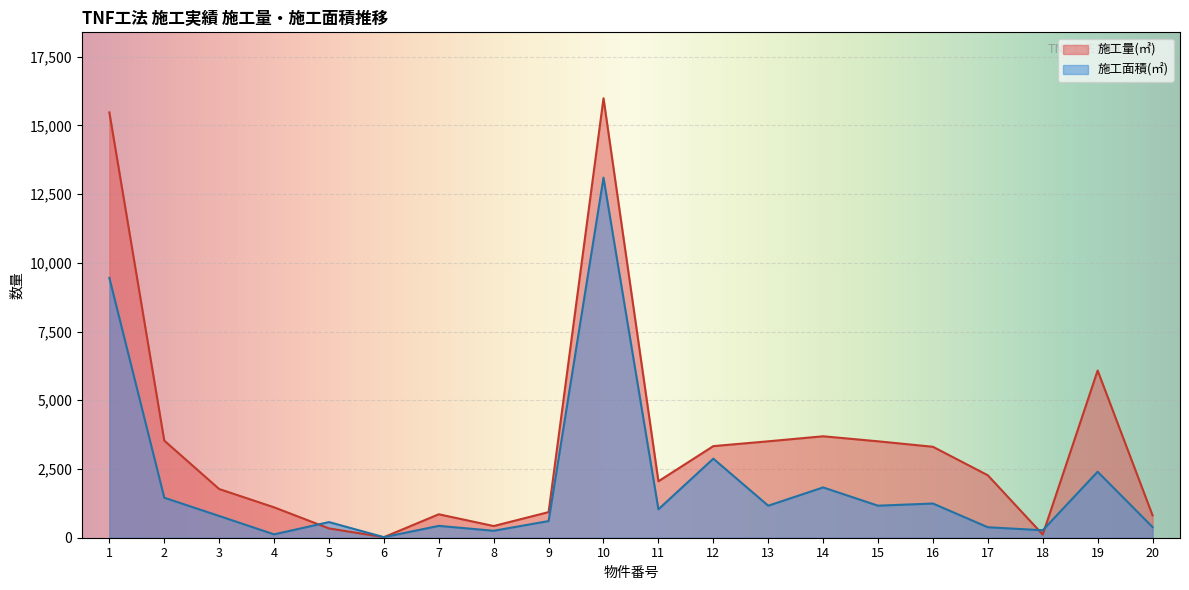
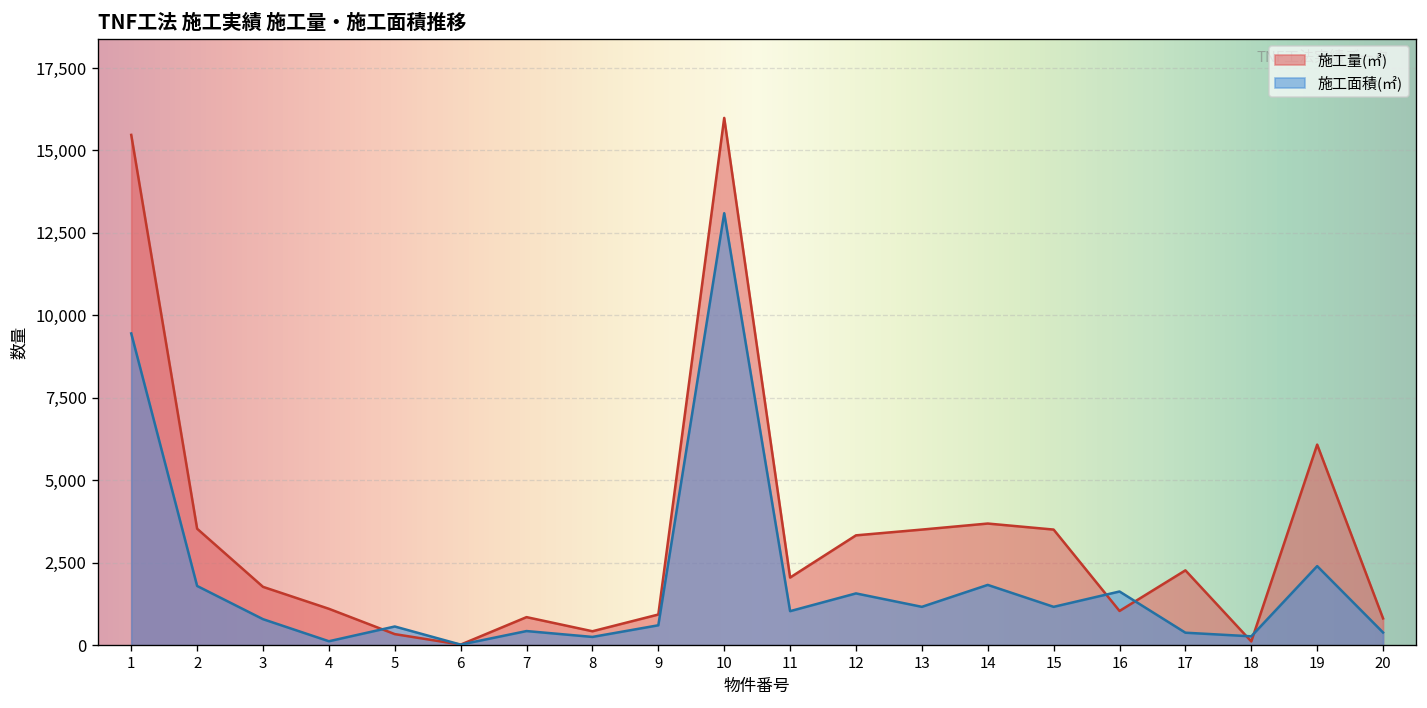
  {
    "施工量(㎥)": {
      "1": "15,500",
      "2": "3,500",
      "3": "1,800",
      "4": "1,100",
      "5": "300",
      "7": "900",
      "8": "400",
      "9": "900",
      "10": "16,000",
      "11": "2,100",
      "12": "3,300",
      "13": "3,500",
      "14": "3,700",
      "15": "3,500",
-     "16": "3,300",
+     "16": "1,000",
      "17": "2,300",
      "18": "100",
      "19": "6,100",
      "20": "800"
    },
    "施工面積(㎡)": {
      "1": "9,500",
-     "2": "1,500",
+     "2": "1,800",
      "3": "800",
      "4": "100",
      "5": "600",
      "7": "400",
      "8": "300",
      "9": "600",
      "10": "13,100",
      "11": "1,000",
-     "12": "2,900",
+     "12": "1,600",
      "13": "1,200",
      "14": "1,800",
      "15": "1,200",
-     "16": "1,200",
+     "16": "1,600",
      "17": "400",
      "18": "300",
      "19": "2,400",
      "20": "400"
    }
  }
